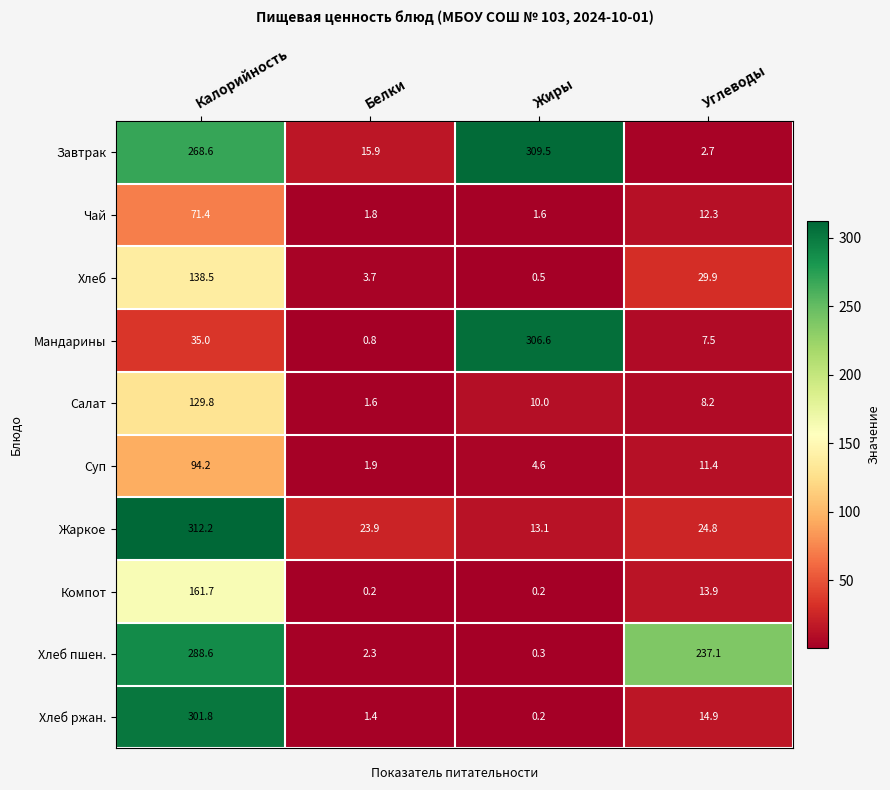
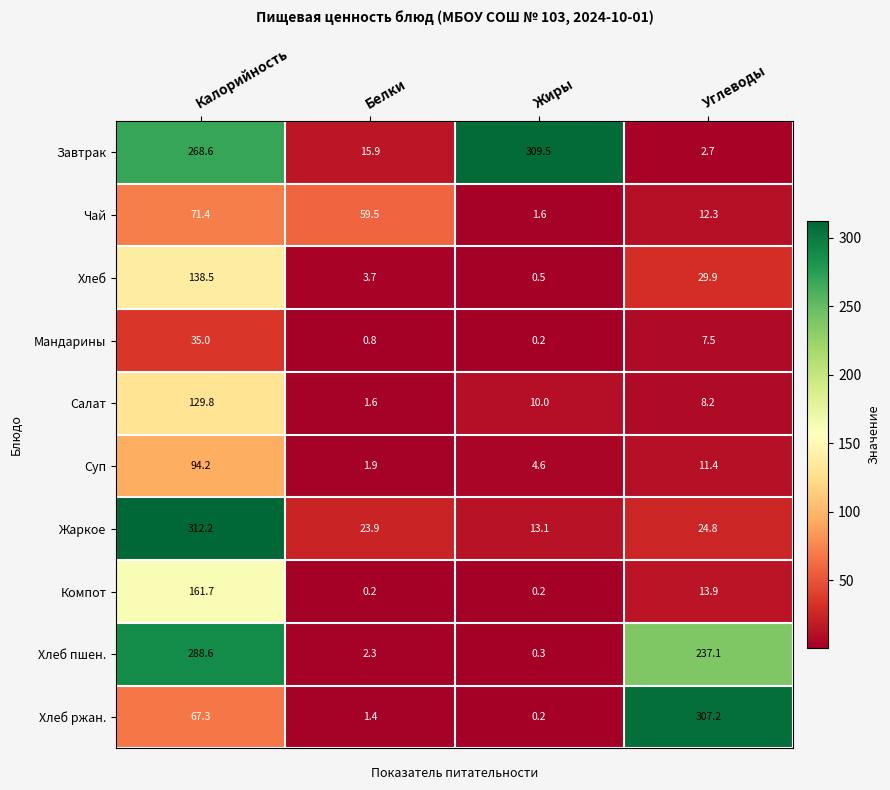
  {
    "Завтрак": {
      "Калорийность": 268.6,
      "Белки": 15.9,
      "Жиры": 309.5,
      "Углеводы": 2.7
    },
    "Чай": {
      "Калорийность": 71.4,
-     "Белки": 1.8,
+     "Белки": 59.5,
      "Жиры": 1.6,
      "Углеводы": 12.3
    },
    "Хлеб": {
      "Калорийность": 138.5,
      "Белки": 3.7,
      "Жиры": 0.5,
      "Углеводы": 29.9
    },
    "Мандарины": {
      "Калорийность": 35.0,
      "Белки": 0.8,
-     "Жиры": 306.6,
+     "Жиры": 0.2,
      "Углеводы": 7.5
    },
    "Салат": {
      "Калорийность": 129.8,
      "Белки": 1.6,
      "Жиры": 10.0,
      "Углеводы": 8.2
    },
    "Суп": {
      "Калорийность": 94.2,
      "Белки": 1.9,
      "Жиры": 4.6,
      "Углеводы": 11.4
    },
    "Жаркое": {
      "Калорийность": 312.2,
      "Белки": 23.9,
      "Жиры": 13.1,
      "Углеводы": 24.8
    },
    "Компот": {
      "Калорийность": 161.7,
      "Белки": 0.2,
      "Жиры": 0.2,
      "Углеводы": 13.9
    },
    "Хлеб пшен.": {
      "Калорийность": 288.6,
      "Белки": 2.3,
      "Жиры": 0.3,
      "Углеводы": 237.1
    },
    "Хлеб ржан.": {
-     "Калорийность": 301.8,
+     "Калорийность": 67.3,
      "Белки": 1.4,
      "Жиры": 0.2,
-     "Углеводы": 14.9
+     "Углеводы": 307.2
    }
  }
